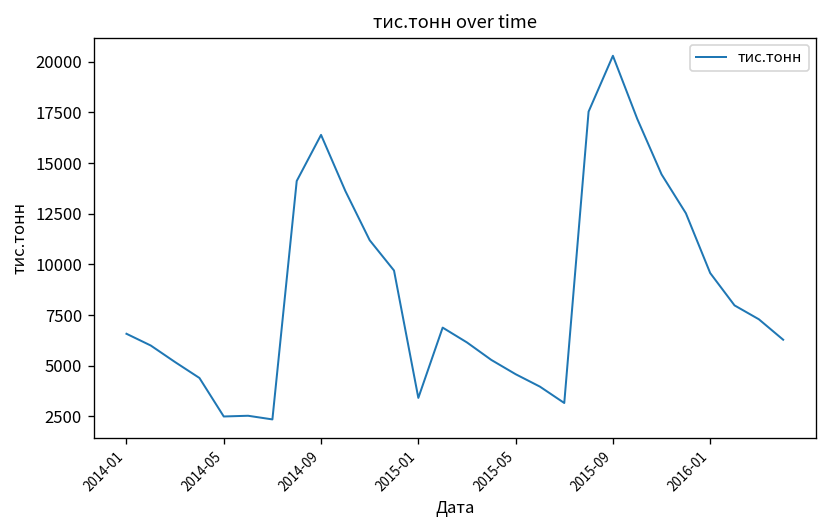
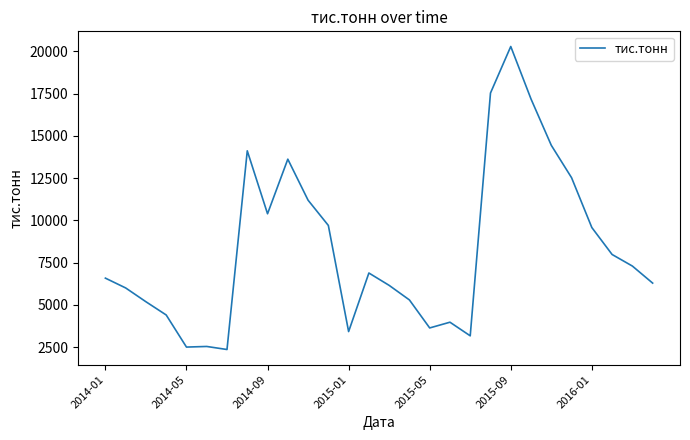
  {
    "2014-01": 6600,
    "2014-05": 2500,
-   "2014-09": 16400,
+   "2014-09": 10400,
    "2015-01": 3400,
-   "2015-05": 4600,
+   "2015-05": 3600,
    "2015-09": 20300,
    "2016-01": 9600
  }
